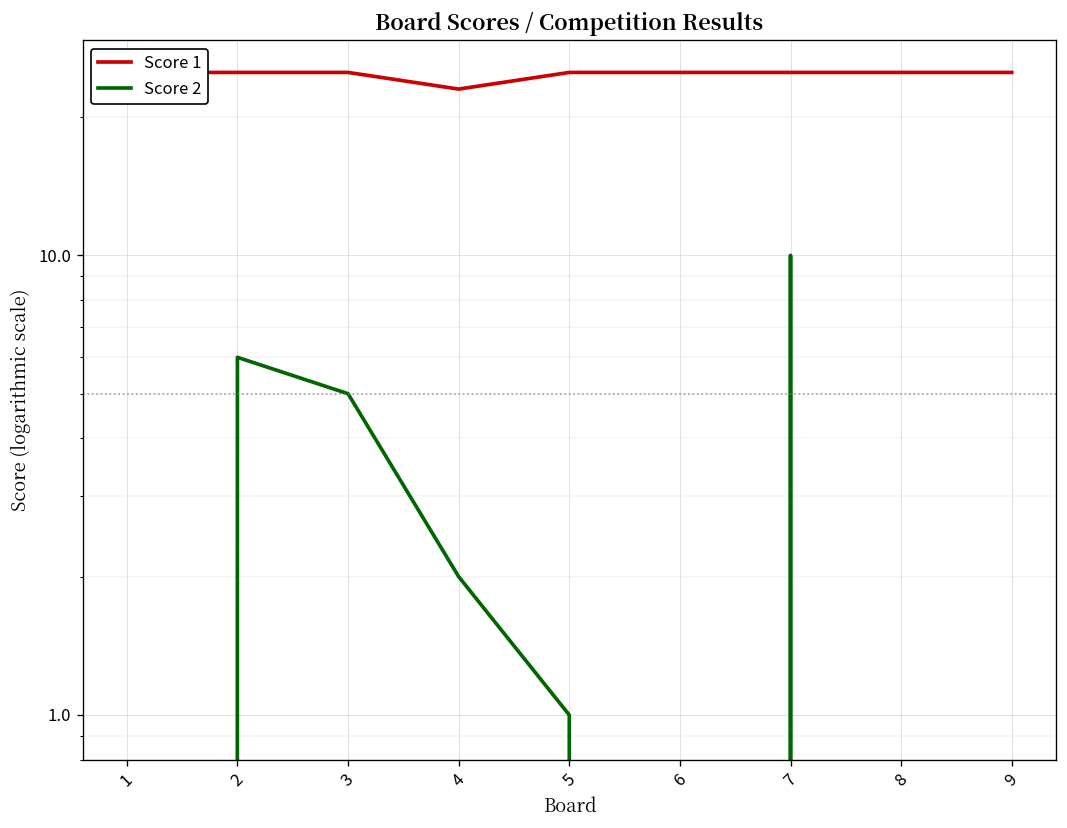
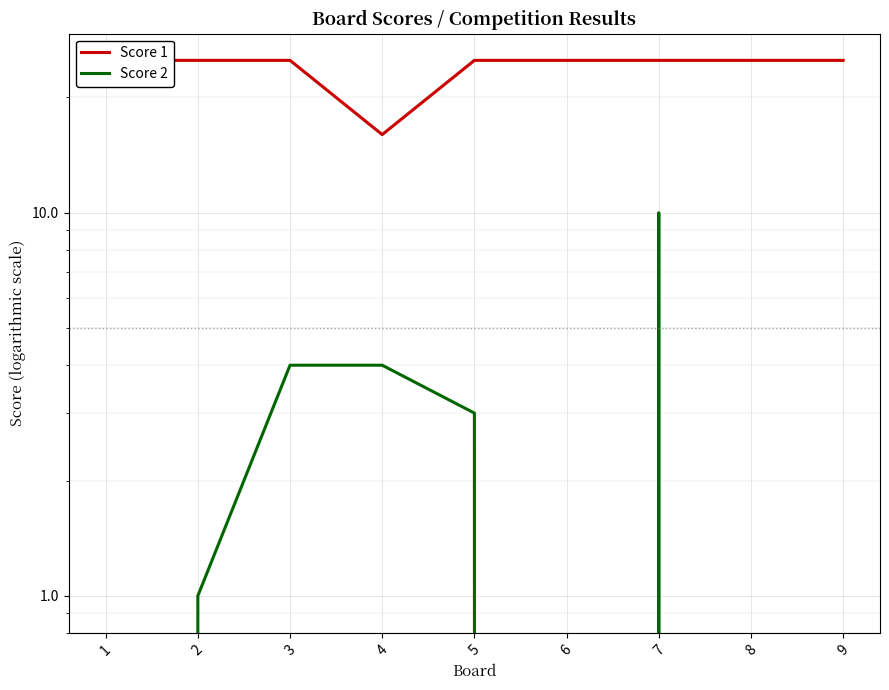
  {
    "Score 1": {
      "2": 25,
      "3": 25,
-     "4": 23,
+     "4": 16,
      "5": 25,
      "6": 25,
      "7": 25,
      "8": 25,
      "9": 25
    },
    "Score 2": {
-     "2": 6,
-     "3": 5,
-     "4": 2,
-     "5": 1,
+     "2": 1,
+     "3": 4,
+     "4": 4,
+     "5": 3,
      "7": 10
    }
  }
